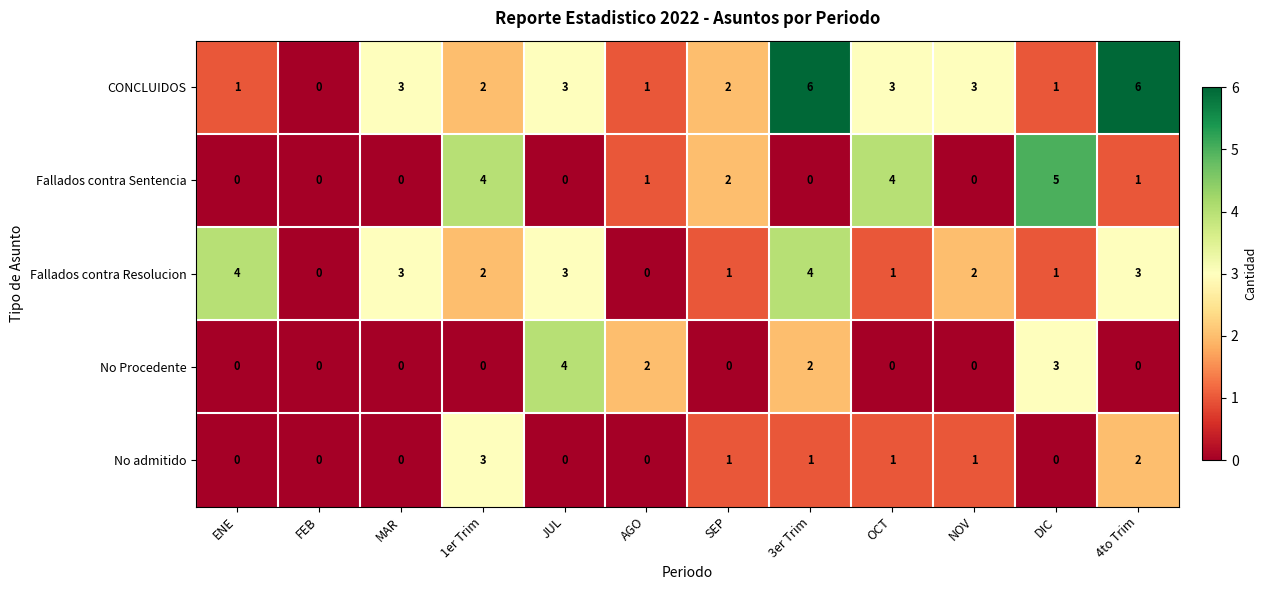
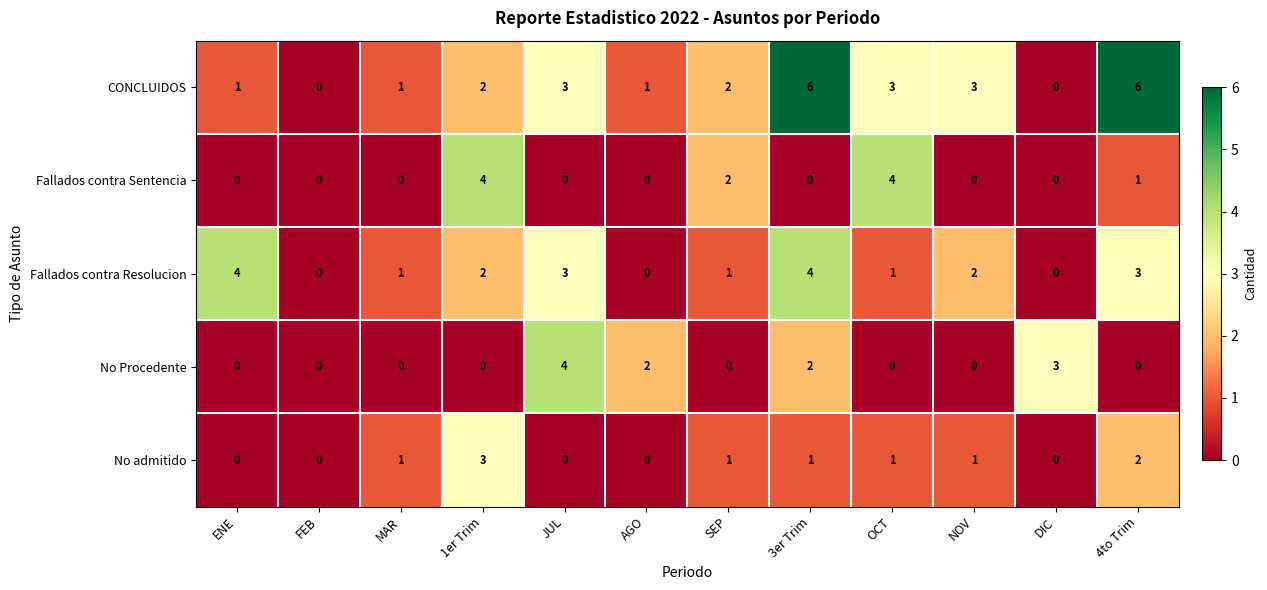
  {
    "CONCLUIDOS": {
      "ENE": 1,
      "FEB": 0,
-     "MAR": 3,
+     "MAR": 1,
      "1er Trim": 2,
      "JUL": 3,
      "AGO": 1,
      "SEP": 2,
      "3er Trim": 6,
      "OCT": 3,
      "NOV": 3,
-     "DIC": 1,
+     "DIC": 0,
      "4to Trim": 6
    },
    "Fallados contra Sentencia": {
      "ENE": 0,
      "FEB": 0,
      "MAR": 0,
      "1er Trim": 4,
      "JUL": 0,
-     "AGO": 1,
+     "AGO": 0,
      "SEP": 2,
      "3er Trim": 0,
      "OCT": 4,
      "NOV": 0,
-     "DIC": 5,
+     "DIC": 0,
      "4to Trim": 1
    },
    "Fallados contra Resolucion": {
      "ENE": 4,
      "FEB": 0,
-     "MAR": 3,
+     "MAR": 1,
      "1er Trim": 2,
      "JUL": 3,
      "AGO": 0,
      "SEP": 1,
      "3er Trim": 4,
      "OCT": 1,
      "NOV": 2,
-     "DIC": 1,
+     "DIC": 0,
      "4to Trim": 3
    },
    "No Procedente": {
      "ENE": 0,
      "FEB": 0,
      "MAR": 0,
      "1er Trim": 0,
      "JUL": 4,
      "AGO": 2,
      "SEP": 0,
      "3er Trim": 2,
      "OCT": 0,
      "NOV": 0,
      "DIC": 3,
      "4to Trim": 0
    },
    "No admitido": {
      "ENE": 0,
      "FEB": 0,
-     "MAR": 0,
+     "MAR": 1,
      "1er Trim": 3,
      "JUL": 0,
      "AGO": 0,
      "SEP": 1,
      "3er Trim": 1,
      "OCT": 1,
      "NOV": 1,
      "DIC": 0,
      "4to Trim": 2
    }
  }
